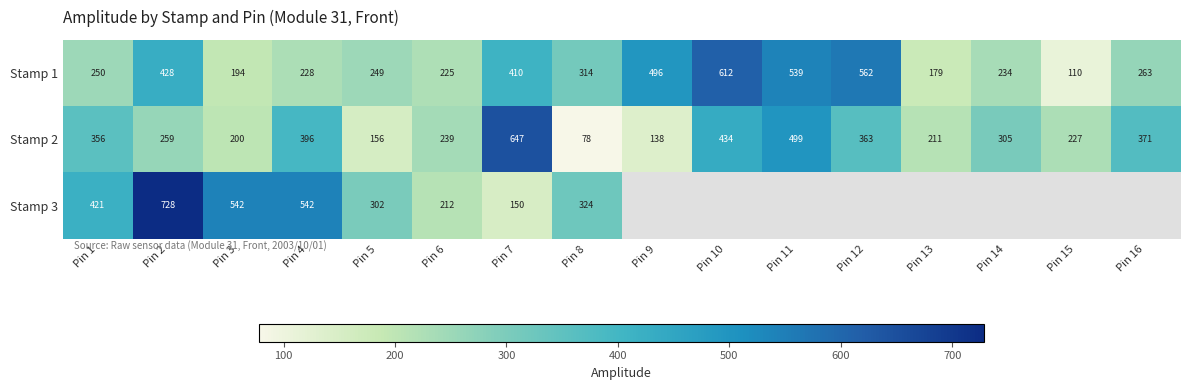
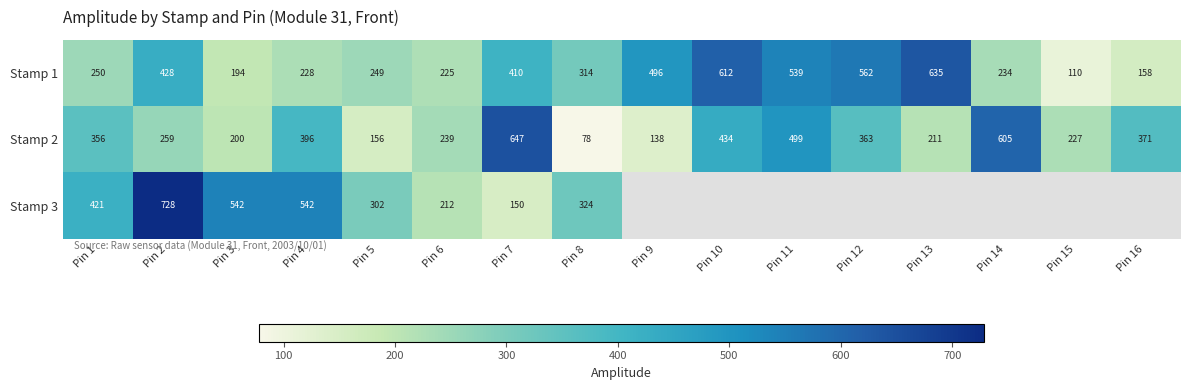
  {
    "Stamp 1": {
      "Pin 1": 250,
      "Pin 2": 428,
      "Pin 3": 194,
      "Pin 4": 228,
      "Pin 5": 249,
      "Pin 6": 225,
      "Pin 7": 410,
      "Pin 8": 314,
      "Pin 9": 496,
      "Pin 10": 612,
      "Pin 11": 539,
      "Pin 12": 562,
-     "Pin 13": 179,
+     "Pin 13": 635,
      "Pin 14": 234,
      "Pin 15": 110,
-     "Pin 16": 263
+     "Pin 16": 158
    },
    "Stamp 2": {
      "Pin 1": 356,
      "Pin 2": 259,
      "Pin 3": 200,
      "Pin 4": 396,
      "Pin 5": 156,
      "Pin 6": 239,
      "Pin 7": 647,
      "Pin 8": 78,
      "Pin 9": 138,
      "Pin 10": 434,
      "Pin 11": 499,
      "Pin 12": 363,
      "Pin 13": 211,
-     "Pin 14": 305,
+     "Pin 14": 605,
      "Pin 15": 227,
      "Pin 16": 371
    },
    "Stamp 3": {
      "Pin 1": 421,
      "Pin 2": 728,
      "Pin 3": 542,
      "Pin 4": 542,
      "Pin 5": 302,
      "Pin 6": 212,
      "Pin 7": 150,
      "Pin 8": 324
    }
  }
